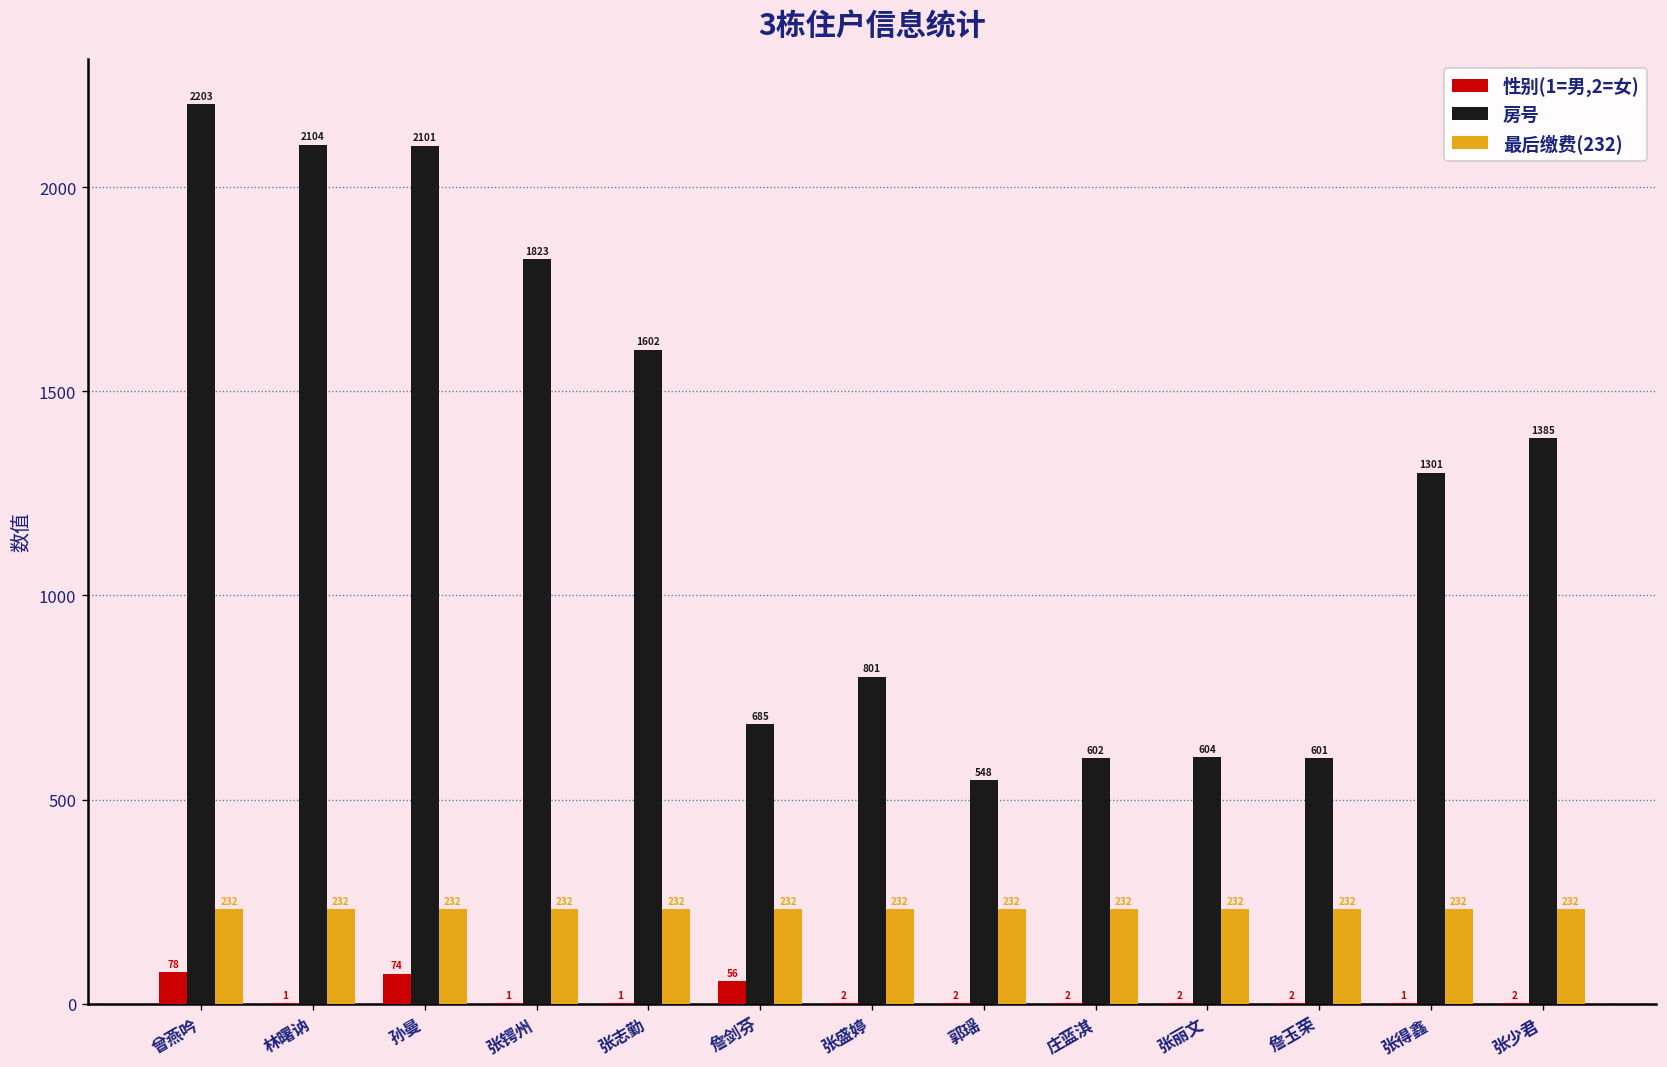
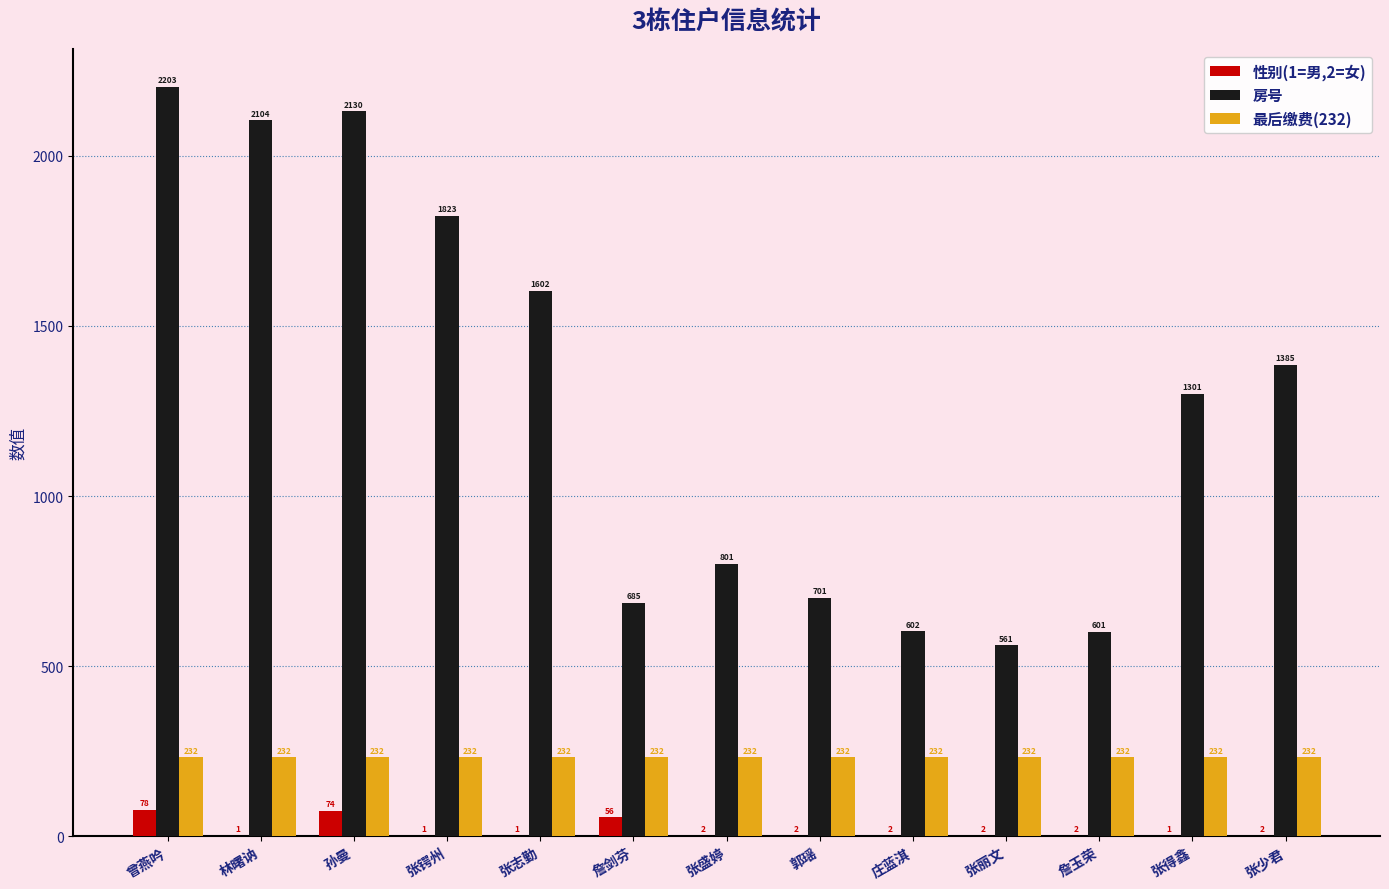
  {
    "性别(1=男,2=女)": {
      "曾燕吟": 78,
      "林曙讷": 1,
      "孙曼": 74,
      "张锷州": 1,
      "张志勤": 1,
      "詹剑芬": 56,
      "张盛婷": 2,
      "郭瑶": 2,
      "庄蓝淇": 2,
      "张丽文": 2,
      "詹玉荣": 2,
      "张得鑫": 1,
      "张少君": 2
    },
    "房号": {
      "曾燕吟": 2203,
      "林曙讷": 2104,
-     "孙曼": 2101,
+     "孙曼": 2130,
      "张锷州": 1823,
      "张志勤": 1602,
      "詹剑芬": 685,
      "张盛婷": 801,
-     "郭瑶": 548,
+     "郭瑶": 701,
      "庄蓝淇": 602,
-     "张丽文": 604,
+     "张丽文": 561,
      "詹玉荣": 601,
      "张得鑫": 1301,
      "张少君": 1385
    },
    "最后缴费(232)": {
      "曾燕吟": 232,
      "林曙讷": 232,
      "孙曼": 232,
      "张锷州": 232,
      "张志勤": 232,
      "詹剑芬": 232,
      "张盛婷": 232,
      "郭瑶": 232,
      "庄蓝淇": 232,
      "张丽文": 232,
      "詹玉荣": 232,
      "张得鑫": 232,
      "张少君": 232
    }
  }
